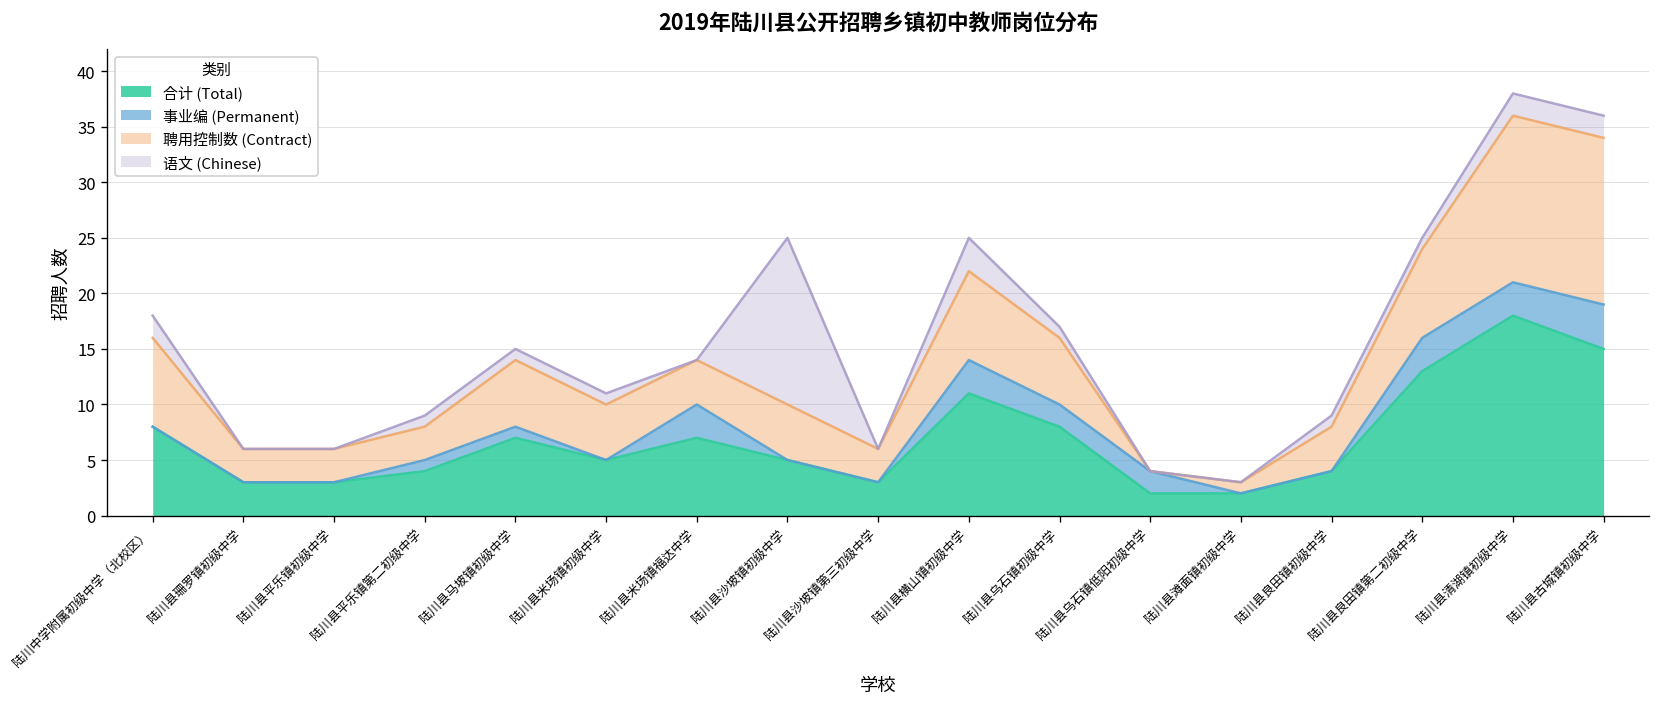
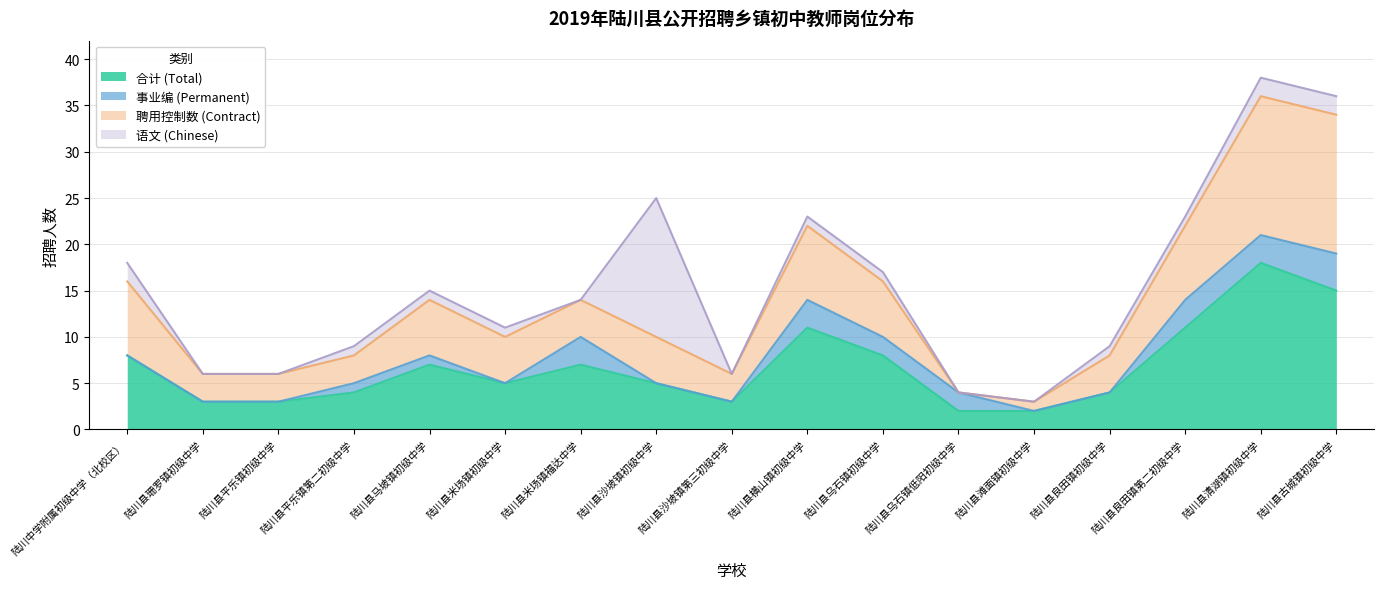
  {
    "合计 (Total)": {
      "陆川县平乐镇第二初级中学": 4,
      "陆川县马坡镇初级中学": 7,
      "陆川县米场镇福达中学": 7,
      "陆川县横山镇初级中学": 11,
      "陆川县乌石镇初级中学": 8,
      "陆川县乌石镇低阳初级中学": 2,
-     "陆川县良田镇第二初级中学": 13,
+     "陆川县良田镇第二初级中学": 11,
      "陆川县清湖镇初级中学": 18,
      "陆川县古城镇初级中学": 15
    },
    "事业编 (Permanent)": {
      "陆川县平乐镇第二初级中学": 1,
      "陆川县马坡镇初级中学": 1,
      "陆川县米场镇福达中学": 3,
      "陆川县横山镇初级中学": 3,
      "陆川县乌石镇初级中学": 2,
      "陆川县良田镇第二初级中学": 3,
      "陆川县清湖镇初级中学": 3,
      "陆川县古城镇初级中学": 4
    },
    "聘用控制数 (Contract)": {
      "陆川中学附属初级中学（北校区）": 8,
      "陆川县平乐镇第二初级中学": 3,
      "陆川县马坡镇初级中学": 6,
      "陆川县米场镇初级中学": 5,
      "陆川县沙坡镇初级中学": 5,
      "陆川县横山镇初级中学": 8,
      "陆川县乌石镇初级中学": 6,
      "陆川县良田镇初级中学": 4,
      "陆川县良田镇第二初级中学": 8,
      "陆川县清湖镇初级中学": 15,
      "陆川县古城镇初级中学": 15
    },
    "语文 (Chinese)": {
      "陆川中学附属初级中学（北校区）": 2,
      "陆川县平乐镇第二初级中学": 1,
      "陆川县马坡镇初级中学": 1,
      "陆川县米场镇初级中学": 1,
      "陆川县沙坡镇初级中学": 15,
-     "陆川县横山镇初级中学": 3,
+     "陆川县横山镇初级中学": 1,
      "陆川县乌石镇初级中学": 1,
      "陆川县良田镇初级中学": 1,
      "陆川县良田镇第二初级中学": 1,
      "陆川县清湖镇初级中学": 2,
      "陆川县古城镇初级中学": 2
    }
  }
